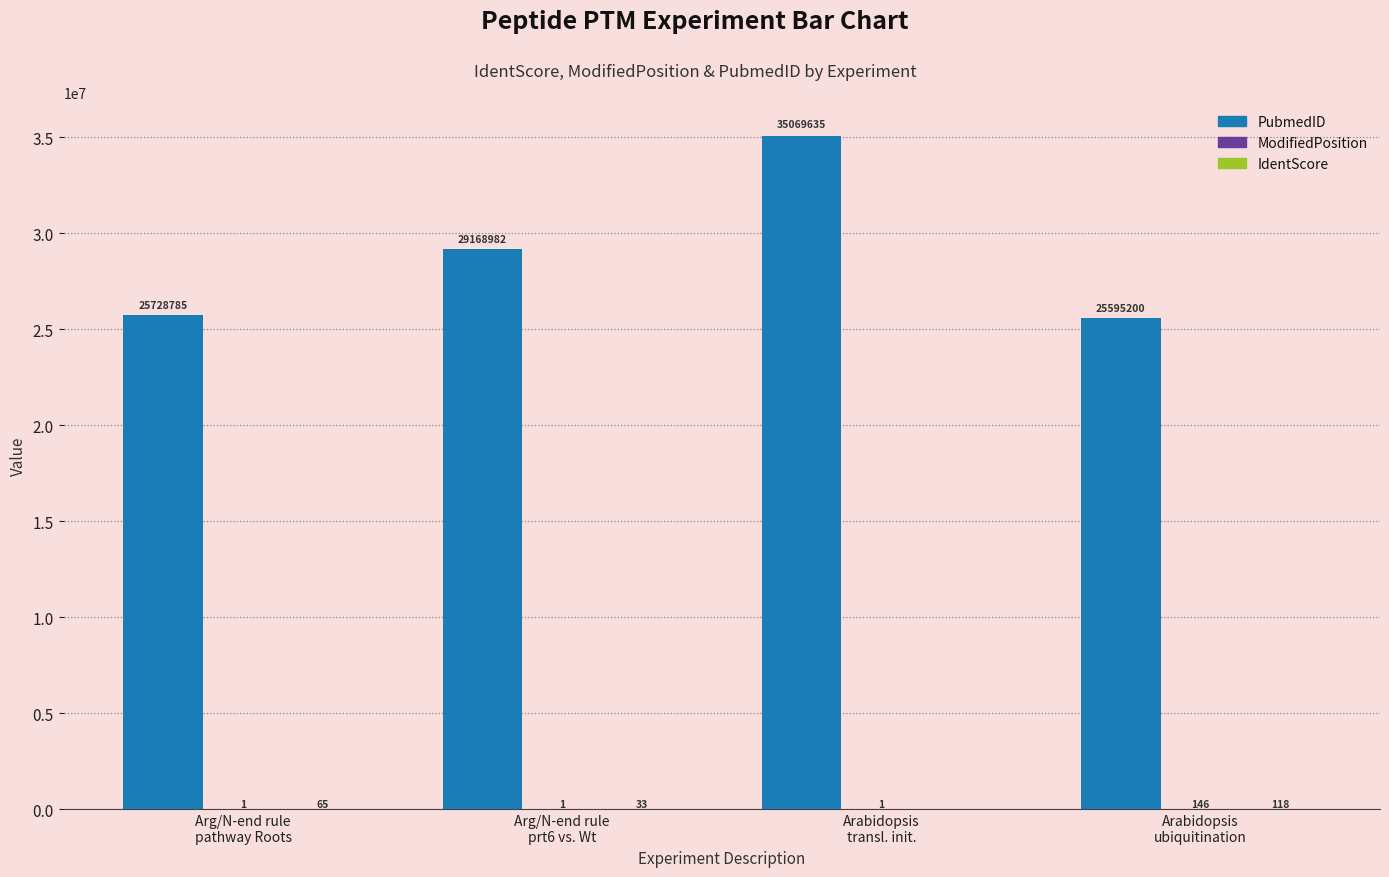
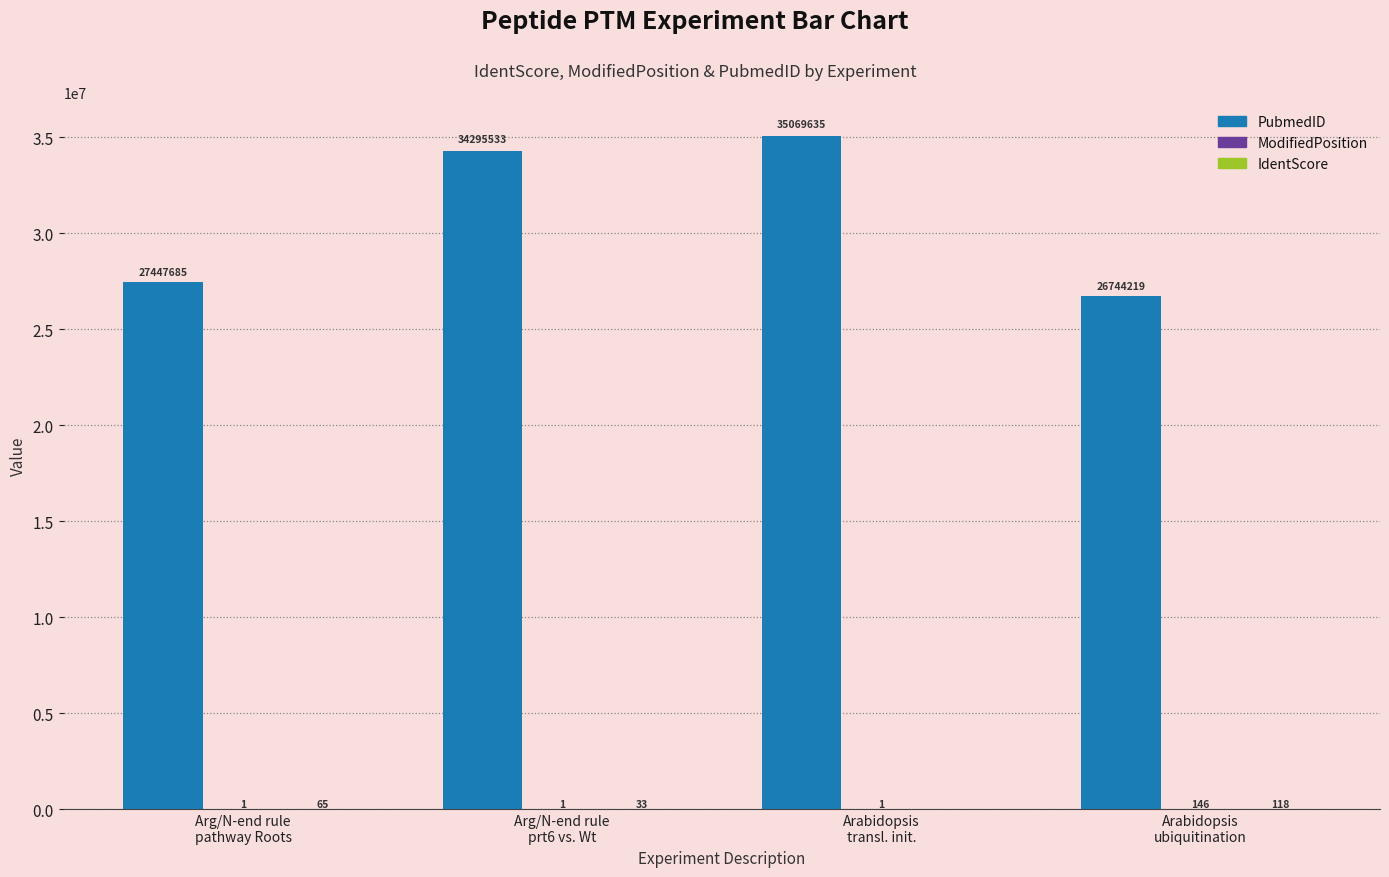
  {
    "PubmedID": {
-     "Arg/N-end rule pathway Roots": 25728785,
-     "Arg/N-end rule prt6 vs. Wt": 29168982,
+     "Arg/N-end rule pathway Roots": 27447685,
+     "Arg/N-end rule prt6 vs. Wt": 34295533,
      "Arabidopsis transl. init.": 35069635,
-     "Arabidopsis ubiquitination": 25595200
+     "Arabidopsis ubiquitination": 26744219
    },
    "ModifiedPosition": {
      "Arg/N-end rule pathway Roots": 1,
      "Arg/N-end rule prt6 vs. Wt": 1,
      "Arabidopsis transl. init.": 1,
      "Arabidopsis ubiquitination": 146
    },
    "IdentScore": {
      "Arg/N-end rule pathway Roots": 65,
      "Arg/N-end rule prt6 vs. Wt": 33,
      "Arabidopsis ubiquitination": 118
    }
  }
